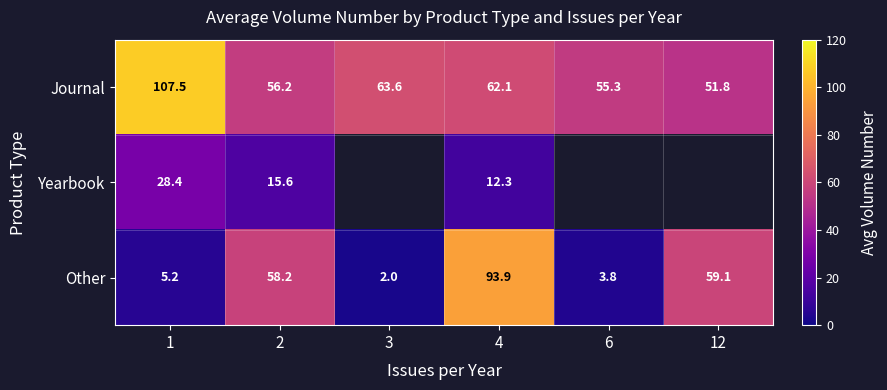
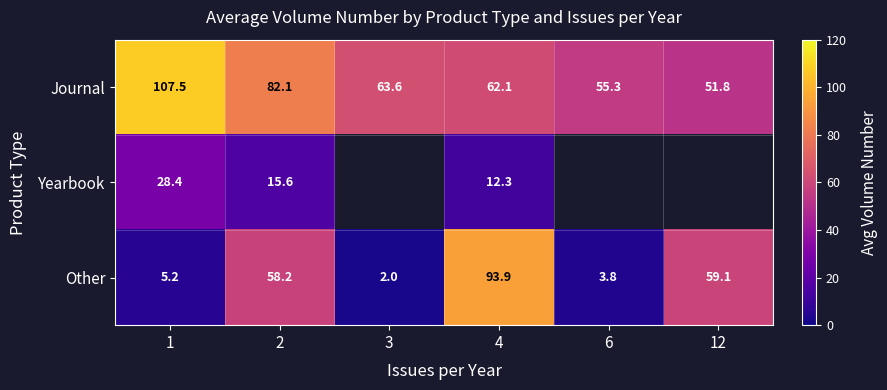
  {
    "Journal": {
      "1": 107.5,
-     "2": 56.2,
+     "2": 82.1,
      "3": 63.6,
      "4": 62.1,
      "6": 55.3,
      "12": 51.8
    },
    "Yearbook": {
      "1": 28.4,
      "2": 15.6,
      "4": 12.3
    },
    "Other": {
      "1": 5.2,
      "2": 58.2,
      "3": 2.0,
      "4": 93.9,
      "6": 3.8,
      "12": 59.1
    }
  }
